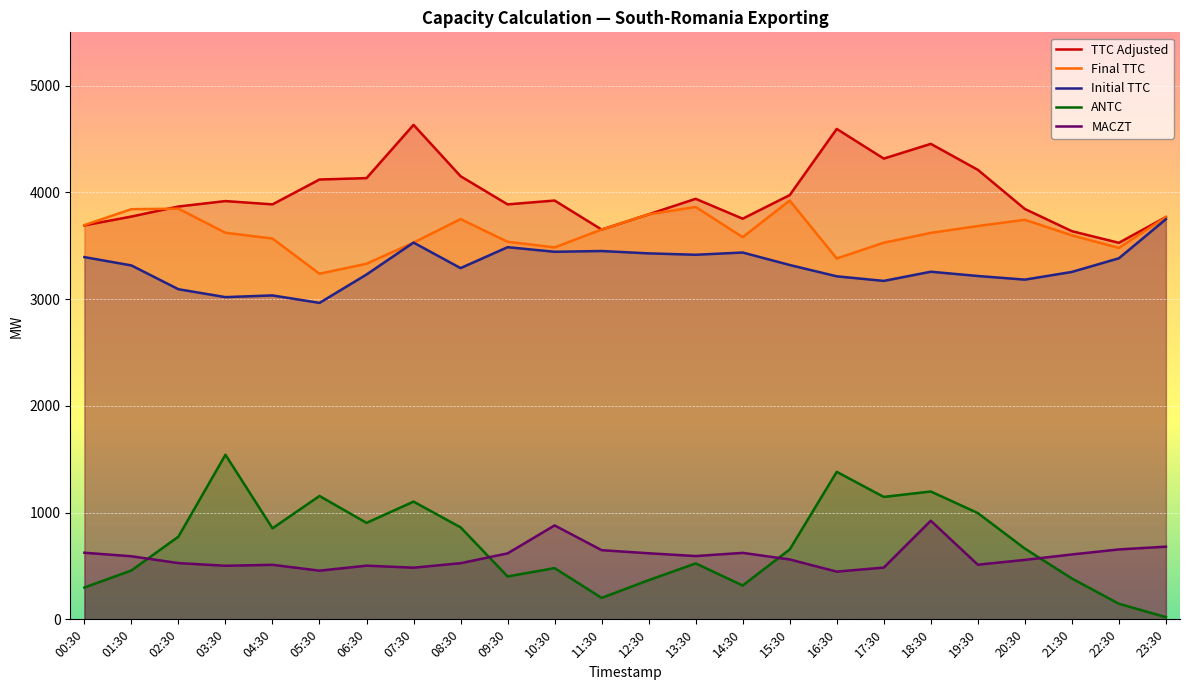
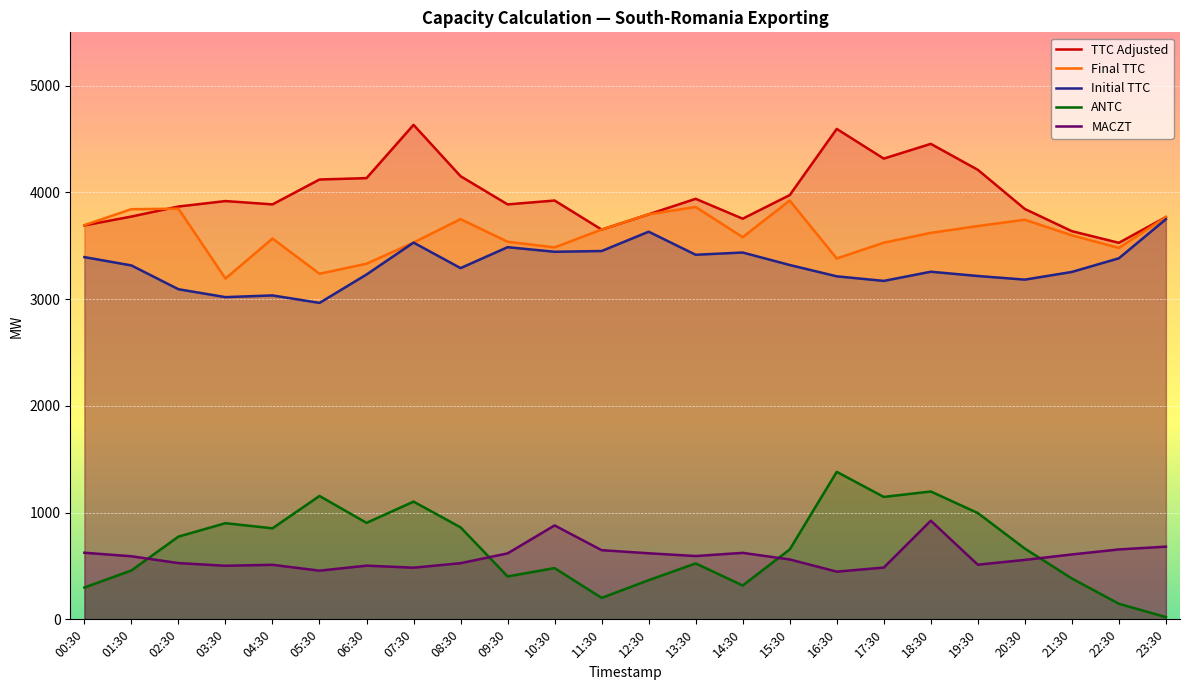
  {
    "TTC Adjusted": {
      "01:30": 3770,
      "03:30": 3920,
      "04:30": 3890,
      "05:30": 4120,
      "06:30": 4130,
      "07:30": 4630,
      "08:30": 4150,
      "09:30": 3890,
      "10:30": 3920,
      "13:30": 3940,
      "14:30": 3750,
      "15:30": 3980,
      "16:30": 4600,
      "17:30": 4320,
      "18:30": 4460,
      "19:30": 4210,
      "20:30": 3850,
      "21:30": 3640,
      "22:30": 3530
    },
    "Final TTC": {
      "01:30": 3840,
-     "03:30": 3620,
+     "03:30": 3190,
      "04:30": 3570,
      "05:30": 3240,
      "06:30": 3330,
      "08:30": 3750,
      "09:30": 3540,
      "10:30": 3490,
      "13:30": 3860,
      "14:30": 3580,
      "15:30": 3920,
      "16:30": 3380,
      "17:30": 3530,
      "18:30": 3620,
      "19:30": 3690,
      "20:30": 3740,
      "21:30": 3600,
      "22:30": 3480
    },
    "Initial TTC": {
      "00:30": 3390,
      "01:30": 3320,
      "02:30": 3090,
      "03:30": 3020,
      "04:30": 3040,
      "05:30": 2970,
      "06:30": 3230,
      "08:30": 3290,
      "09:30": 3490,
      "10:30": 3440,
      "11:30": 3450,
-     "12:30": 3430,
+     "12:30": 3630,
      "13:30": 3420,
      "14:30": 3440,
      "15:30": 3320,
      "16:30": 3210,
      "17:30": 3170,
      "18:30": 3260,
      "19:30": 3220,
      "20:30": 3180,
      "21:30": 3260,
      "22:30": 3380
    },
    "ANTC": {
      "00:30": 300,
      "01:30": 460,
      "02:30": 780,
-     "03:30": 1540,
+     "03:30": 900,
      "04:30": 850,
      "05:30": 1160,
      "06:30": 900,
      "07:30": 1100,
      "08:30": 860,
      "09:30": 400,
      "10:30": 480,
      "11:30": 200,
      "12:30": 370,
      "13:30": 520,
      "14:30": 320,
      "15:30": 660,
      "16:30": 1380,
      "17:30": 1150,
      "18:30": 1200,
      "19:30": 1000,
      "20:30": 660,
      "21:30": 380,
      "22:30": 150,
      "23:30": 20
    },
    "MACZT": {
      "00:30": 620,
      "01:30": 590,
      "02:30": 530,
      "03:30": 500,
      "04:30": 510,
      "05:30": 460,
      "06:30": 500,
      "07:30": 480,
      "08:30": 530,
      "09:30": 620,
      "10:30": 880,
      "11:30": 650,
      "12:30": 620,
      "13:30": 590,
      "14:30": 620,
      "15:30": 560,
      "16:30": 450,
      "17:30": 490,
      "18:30": 920,
      "19:30": 510,
      "20:30": 560,
      "21:30": 610,
      "22:30": 660,
      "23:30": 680
    }
  }
